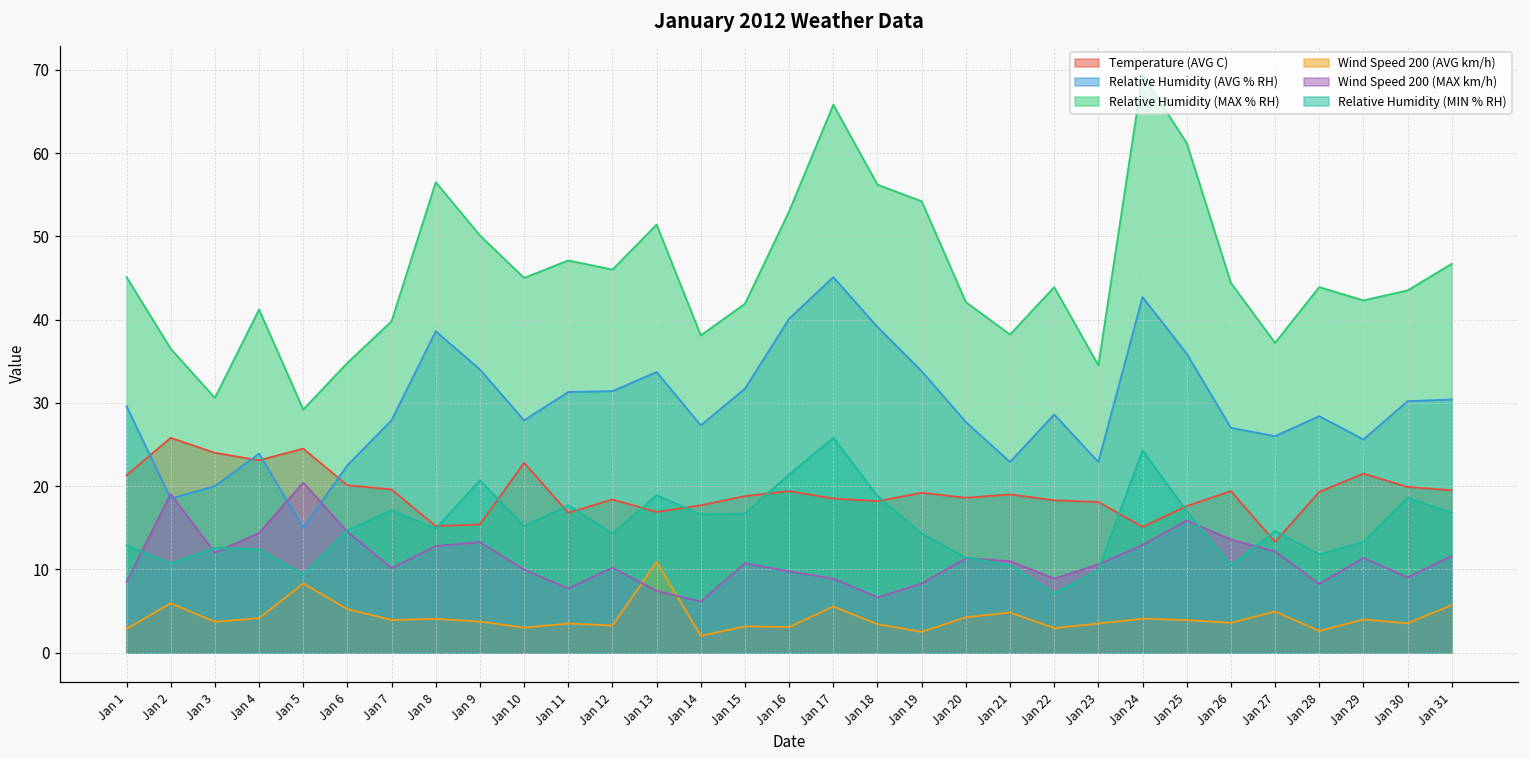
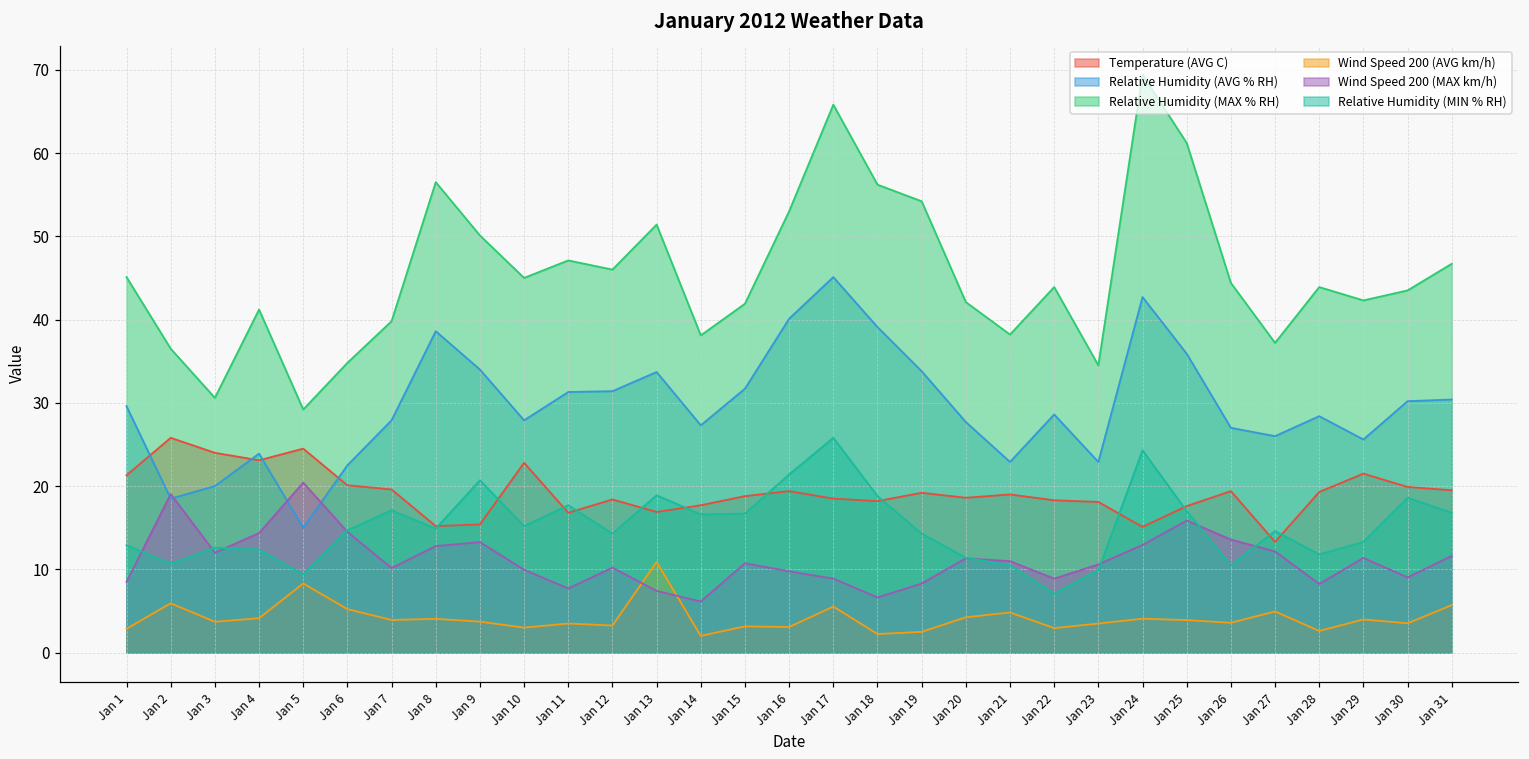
  {
    "Temperature (AVG C)": {
      "Jan 1": 21,
      "Jan 2": 26,
      "Jan 3": 24,
      "Jan 4": 23,
      "Jan 5": 25,
      "Jan 6": 20,
      "Jan 7": 20,
      "Jan 9": 15,
      "Jan 10": 23,
      "Jan 11": 17,
      "Jan 12": 18,
      "Jan 13": 17,
      "Jan 14": 18,
      "Jan 15": 19,
      "Jan 16": 19,
      "Jan 17": 19,
      "Jan 18": 18,
      "Jan 19": 19,
      "Jan 20": 19,
      "Jan 21": 19,
      "Jan 22": 18,
      "Jan 23": 18,
      "Jan 24": 15,
      "Jan 25": 18,
      "Jan 26": 19,
      "Jan 27": 13,
      "Jan 28": 19,
      "Jan 29": 22,
      "Jan 30": 20,
      "Jan 31": 20
    },
    "Wind Speed 200 (AVG km/h)": {
      "Jan 1": 3,
      "Jan 2": 6,
      "Jan 3": 4,
      "Jan 4": 4,
      "Jan 5": 8,
      "Jan 6": 5,
      "Jan 7": 4,
      "Jan 8": 4,
      "Jan 9": 4,
      "Jan 10": 3,
      "Jan 11": 4,
      "Jan 12": 3,
      "Jan 13": 11,
      "Jan 14": 2,
      "Jan 15": 3,
      "Jan 16": 3,
      "Jan 17": 6,
-     "Jan 18": 3,
+     "Jan 18": 2,
      "Jan 19": 3,
      "Jan 20": 4,
      "Jan 21": 5,
      "Jan 22": 3,
      "Jan 23": 4,
      "Jan 24": 4,
      "Jan 25": 4,
      "Jan 26": 4,
      "Jan 27": 5,
      "Jan 28": 3,
      "Jan 29": 4,
      "Jan 30": 4,
      "Jan 31": 6
    },
    "Wind Speed 200 (MAX km/h)": {
      "Jan 1": 9,
      "Jan 2": 19,
      "Jan 3": 12,
      "Jan 4": 14,
      "Jan 5": 20,
      "Jan 7": 10,
      "Jan 8": 13,
      "Jan 9": 13,
      "Jan 10": 10,
      "Jan 11": 8,
      "Jan 12": 10,
      "Jan 13": 7,
      "Jan 14": 6,
      "Jan 15": 11,
      "Jan 16": 10,
      "Jan 17": 9,
      "Jan 18": 7,
      "Jan 19": 8,
      "Jan 21": 11,
      "Jan 22": 9,
      "Jan 23": 11,
      "Jan 24": 13,
      "Jan 25": 16,
      "Jan 26": 14,
      "Jan 27": 12,
      "Jan 28": 8,
      "Jan 29": 11,
      "Jan 30": 9,
      "Jan 31": 12
    }
  }
